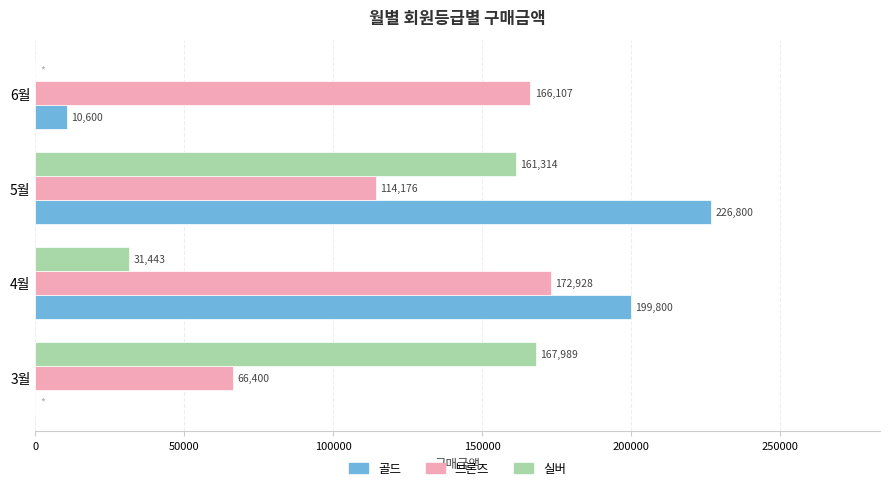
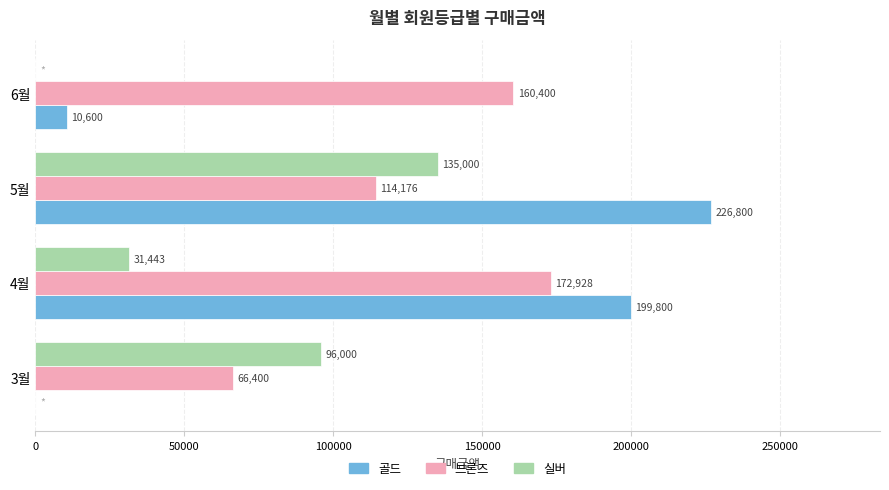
  {
    "골드": {
      "6월": "10,600",
      "5월": "226,800",
      "4월": "199,800"
    },
    "브론즈": {
-     "6월": "166,107",
+     "6월": "160,400",
      "5월": "114,176",
      "4월": "172,928",
      "3월": "66,400"
    },
    "실버": {
-     "5월": "161,314",
+     "5월": "135,000",
      "4월": "31,443",
-     "3월": "167,989"
+     "3월": "96,000"
    }
  }
